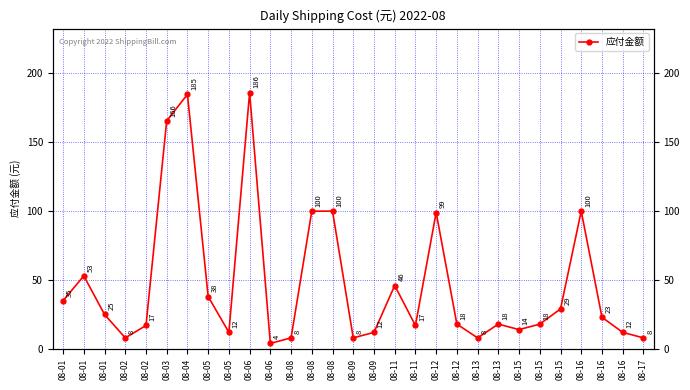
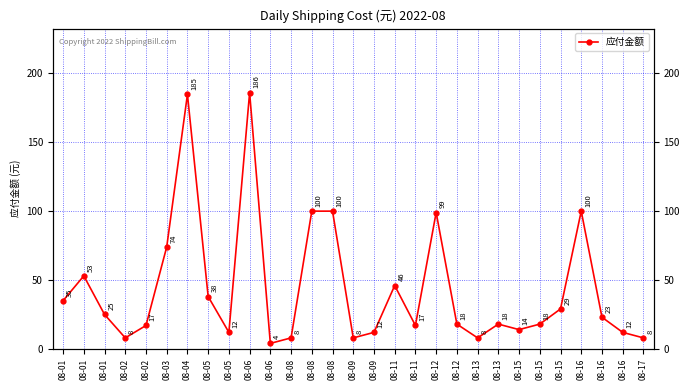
  {
-   "08-03": 166,
+   "08-03": 74,
    "08-04": 185,
    "08-17": 8
  }
